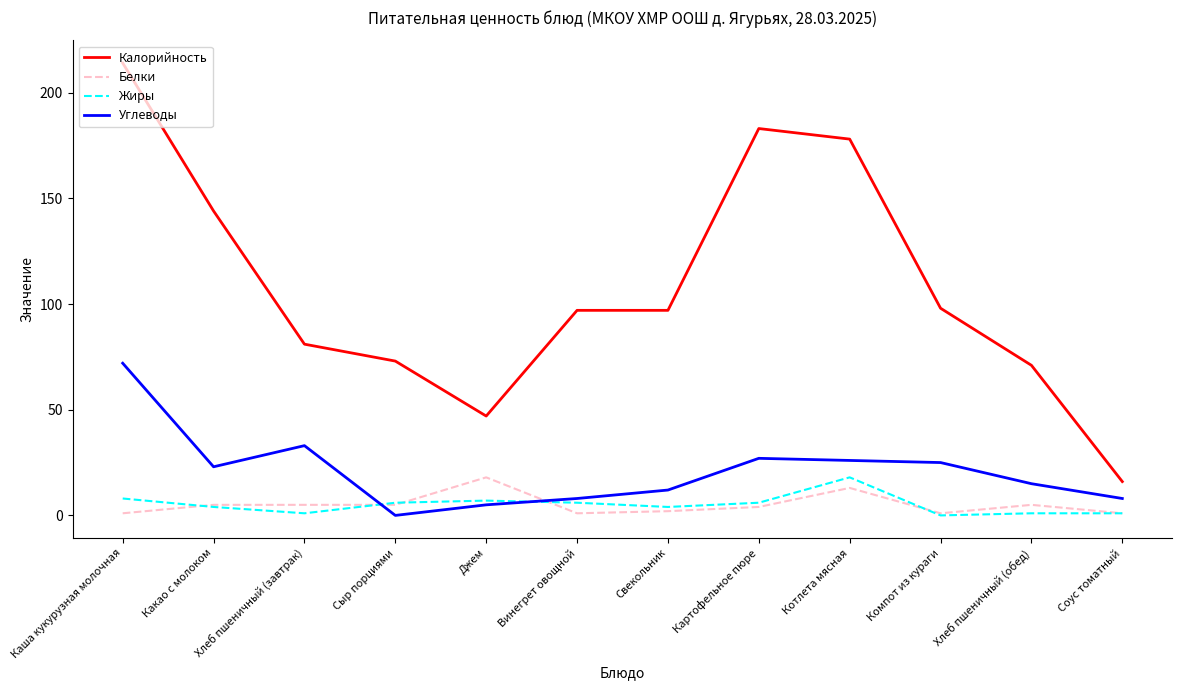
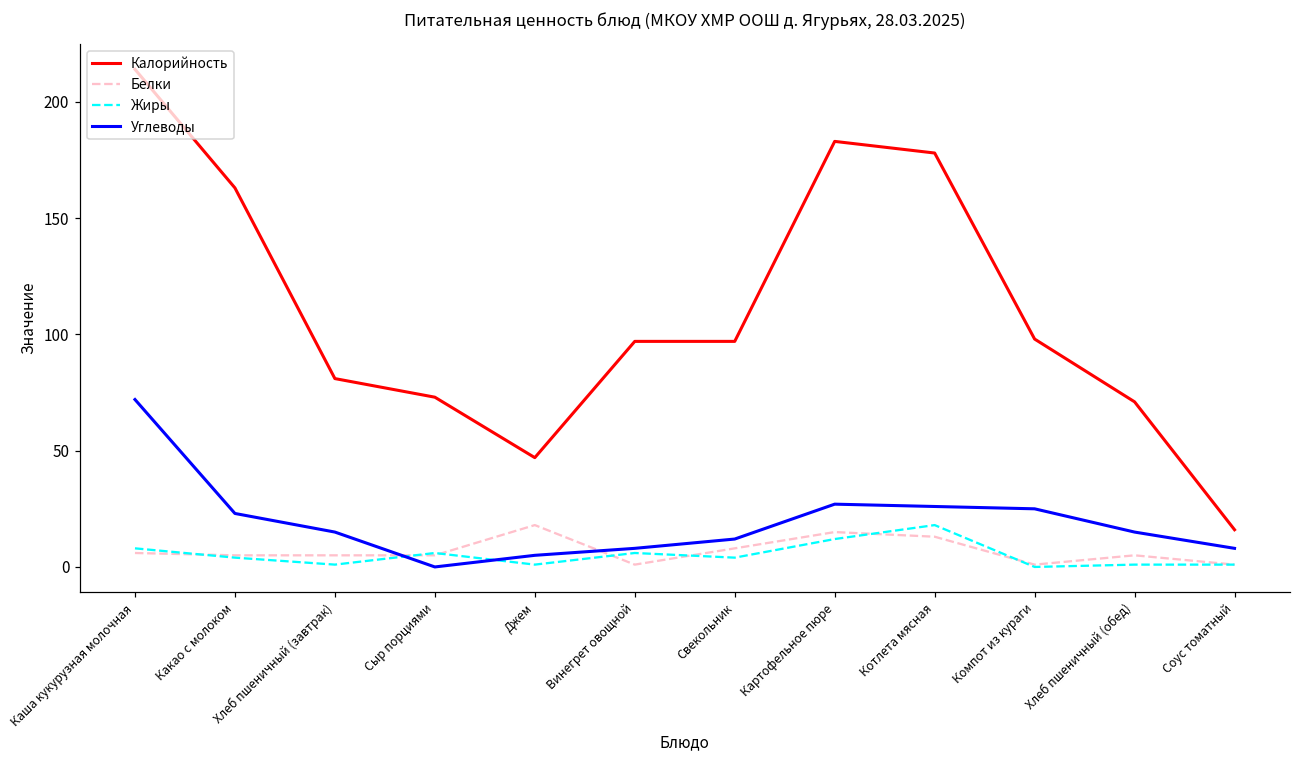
  {
    "Калорийность": {
-     "Какао с молоком": 144,
+     "Какао с молоком": 163,
      "Хлеб пшеничный (завтрак)": 81,
      "Сыр порциями": 73,
      "Джем": 47,
      "Винегрет овощной": 97,
      "Свекольник": 97,
      "Картофельное пюре": 183,
      "Котлета мясная": 178,
      "Компот из кураги": 98,
      "Хлеб пшеничный (обед)": 71,
      "Соус томатный": 16
    },
    "Белки": {
-     "Каша кукурузная молочная": 1,
+     "Каша кукурузная молочная": 6,
      "Хлеб пшеничный (завтрак)": 5,
      "Джем": 18,
      "Винегрет овощной": 1,
-     "Свекольник": 2,
-     "Картофельное пюре": 4,
+     "Свекольник": 8,
+     "Картофельное пюре": 15,
      "Котлета мясная": 13,
      "Хлеб пшеничный (обед)": 5
    },
    "Жиры": {
      "Каша кукурузная молочная": 8,
      "Хлеб пшеничный (завтрак)": 1,
-     "Джем": 7,
+     "Джем": 1,
      "Винегрет овощной": 6,
      "Свекольник": 4,
-     "Картофельное пюре": 6,
+     "Картофельное пюре": 12,
      "Котлета мясная": 18,
      "Хлеб пшеничный (обед)": 1
    },
    "Углеводы": {
      "Каша кукурузная молочная": 72,
      "Какао с молоком": 23,
-     "Хлеб пшеничный (завтрак)": 33,
+     "Хлеб пшеничный (завтрак)": 15,
      "Сыр порциями": 0,
      "Джем": 5,
      "Винегрет овощной": 8,
      "Свекольник": 12,
      "Картофельное пюре": 27,
      "Котлета мясная": 26,
      "Компот из кураги": 25,
      "Хлеб пшеничный (обед)": 15,
      "Соус томатный": 8
    }
  }
